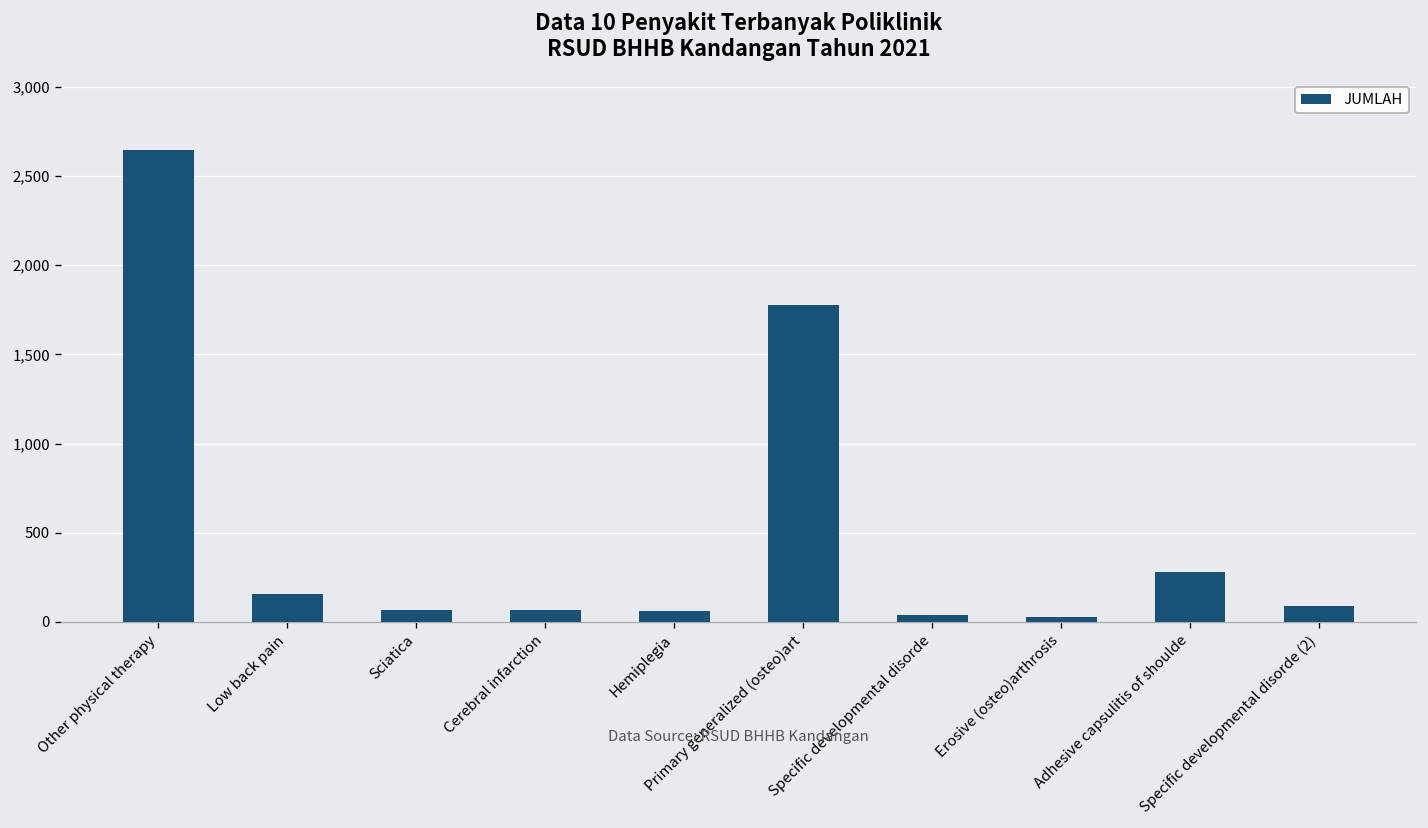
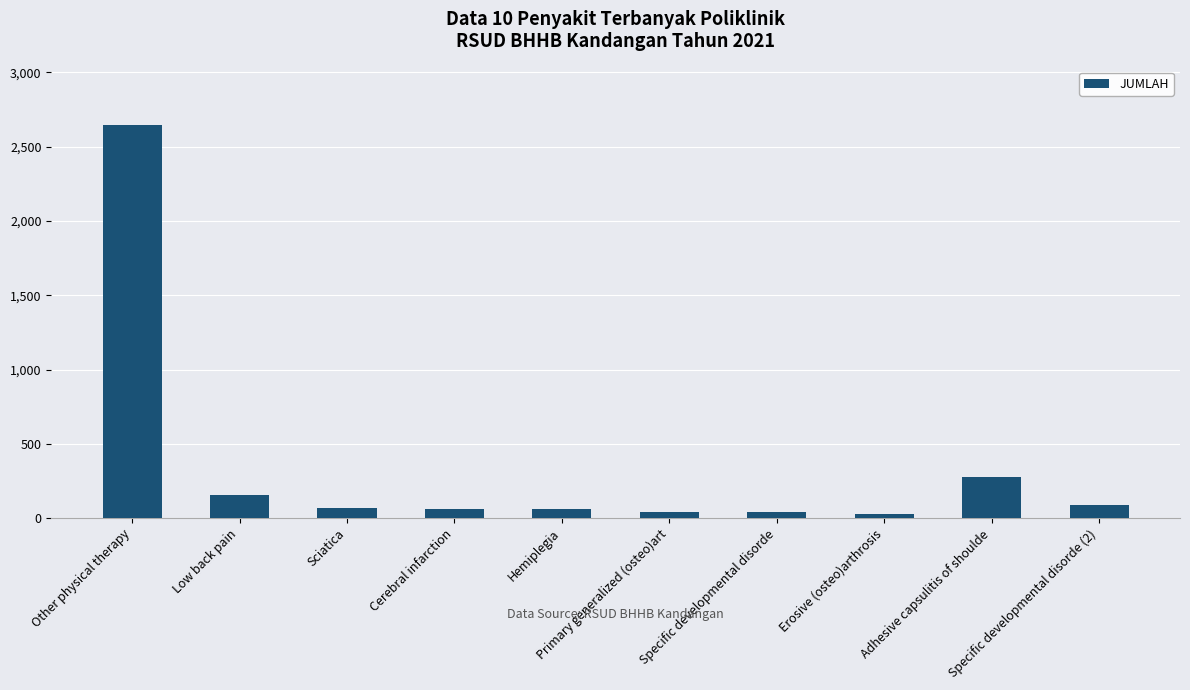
  {
    "Other physical therapy": "2,640",
    "Low back pain": "160",
    "Sciatica": "70",
    "Cerebral infarction": "70",
    "Hemiplegia": "60",
-   "Primary generalized (osteo)art": "1,780",
+   "Primary generalized (osteo)art": "40",
    "Specific developmental disorde": "40",
    "Erosive (osteo)arthrosis": "30",
    "Adhesive capsulitis of shoulde": "280",
    "Specific developmental disorde (2)": "90"
  }
